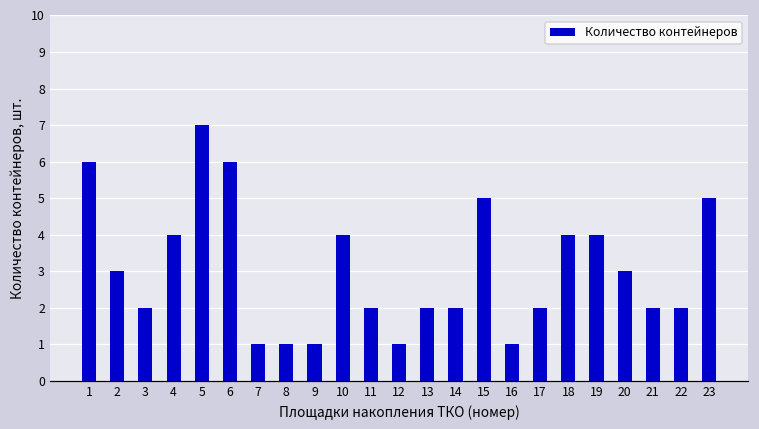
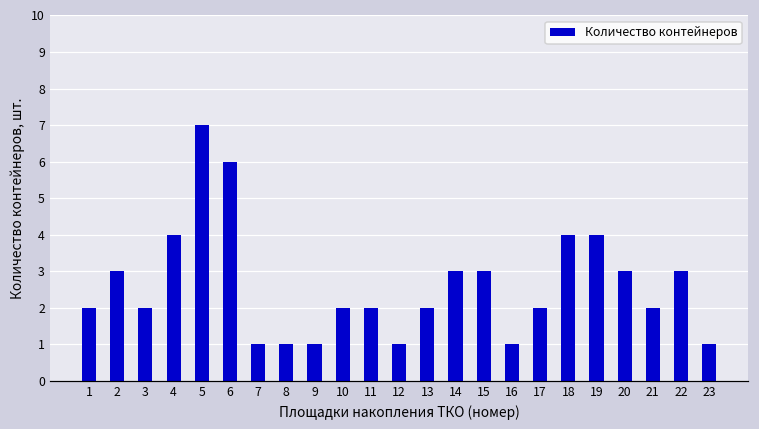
  {
-   "1": 6,
+   "1": 2,
    "2": 3,
    "3": 2,
    "4": 4,
    "5": 7,
    "6": 6,
    "7": 1,
    "8": 1,
    "9": 1,
-   "10": 4,
+   "10": 2,
    "11": 2,
    "12": 1,
    "13": 2,
-   "14": 2,
-   "15": 5,
+   "14": 3,
+   "15": 3,
    "16": 1,
    "17": 2,
    "18": 4,
    "19": 4,
    "20": 3,
    "21": 2,
-   "22": 2,
-   "23": 5
+   "22": 3,
+   "23": 1
  }
